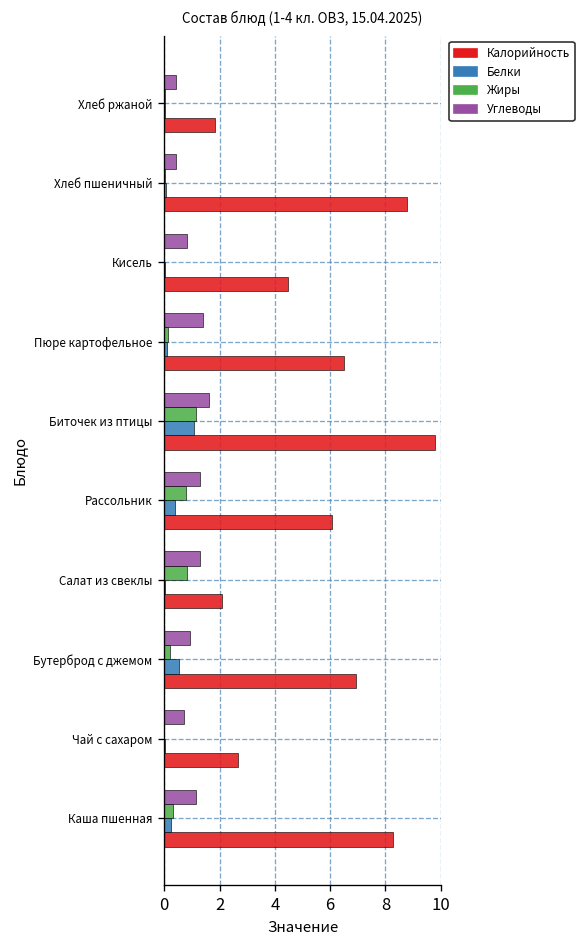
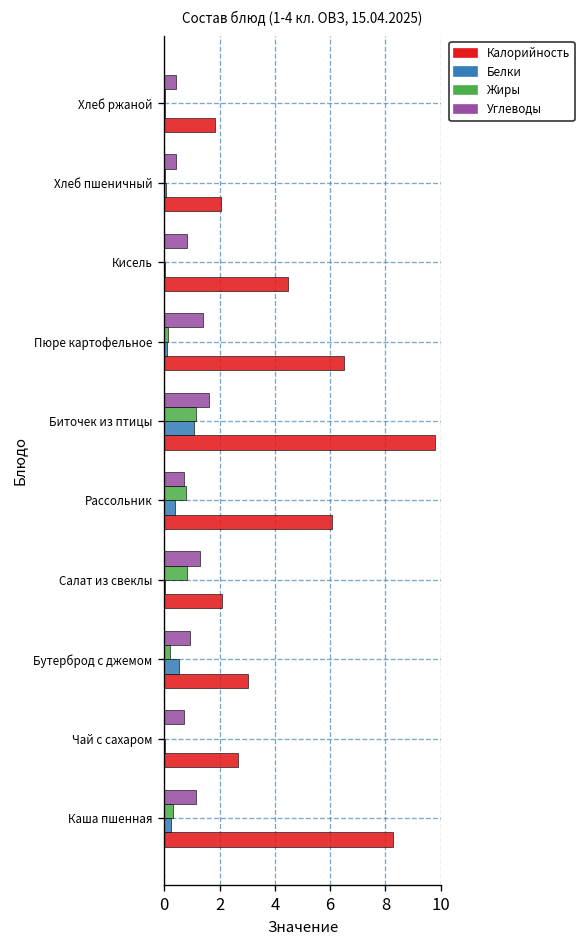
  {
    "Калорийность": {
      "Хлеб ржаной": 1.8,
-     "Хлеб пшеничный": 8.8,
+     "Хлеб пшеничный": 2.1,
      "Кисель": 4.5,
      "Пюре картофельное": 6.5,
      "Биточек из птицы": 9.8,
      "Рассольник": 6.1,
      "Салат из свеклы": 2.1,
-     "Бутерброд с джемом": 6.9,
+     "Бутерброд с джемом": 3.0,
      "Чай с сахаром": 2.7,
      "Каша пшенная": 8.3
    },
    "Белки": {
      "Биточек из птицы": 1.1,
      "Рассольник": 0.4,
      "Бутерброд с джемом": 0.5,
      "Каша пшенная": 0.2
    },
    "Жиры": {
      "Пюре картофельное": 0.1,
      "Биточек из птицы": 1.1,
      "Рассольник": 0.8,
      "Салат из свеклы": 0.8,
      "Бутерброд с джемом": 0.2,
      "Чай с сахаром": 0.0,
      "Каша пшенная": 0.3
    },
    "Углеводы": {
      "Хлеб ржаной": 0.4,
      "Хлеб пшеничный": 0.4,
      "Кисель": 0.8,
      "Пюре картофельное": 1.4,
      "Биточек из птицы": 1.6,
-     "Рассольник": 1.3,
+     "Рассольник": 0.7,
      "Салат из свеклы": 1.3,
      "Бутерброд с джемом": 0.9,
      "Чай с сахаром": 0.7,
      "Каша пшенная": 1.1
    }
  }
